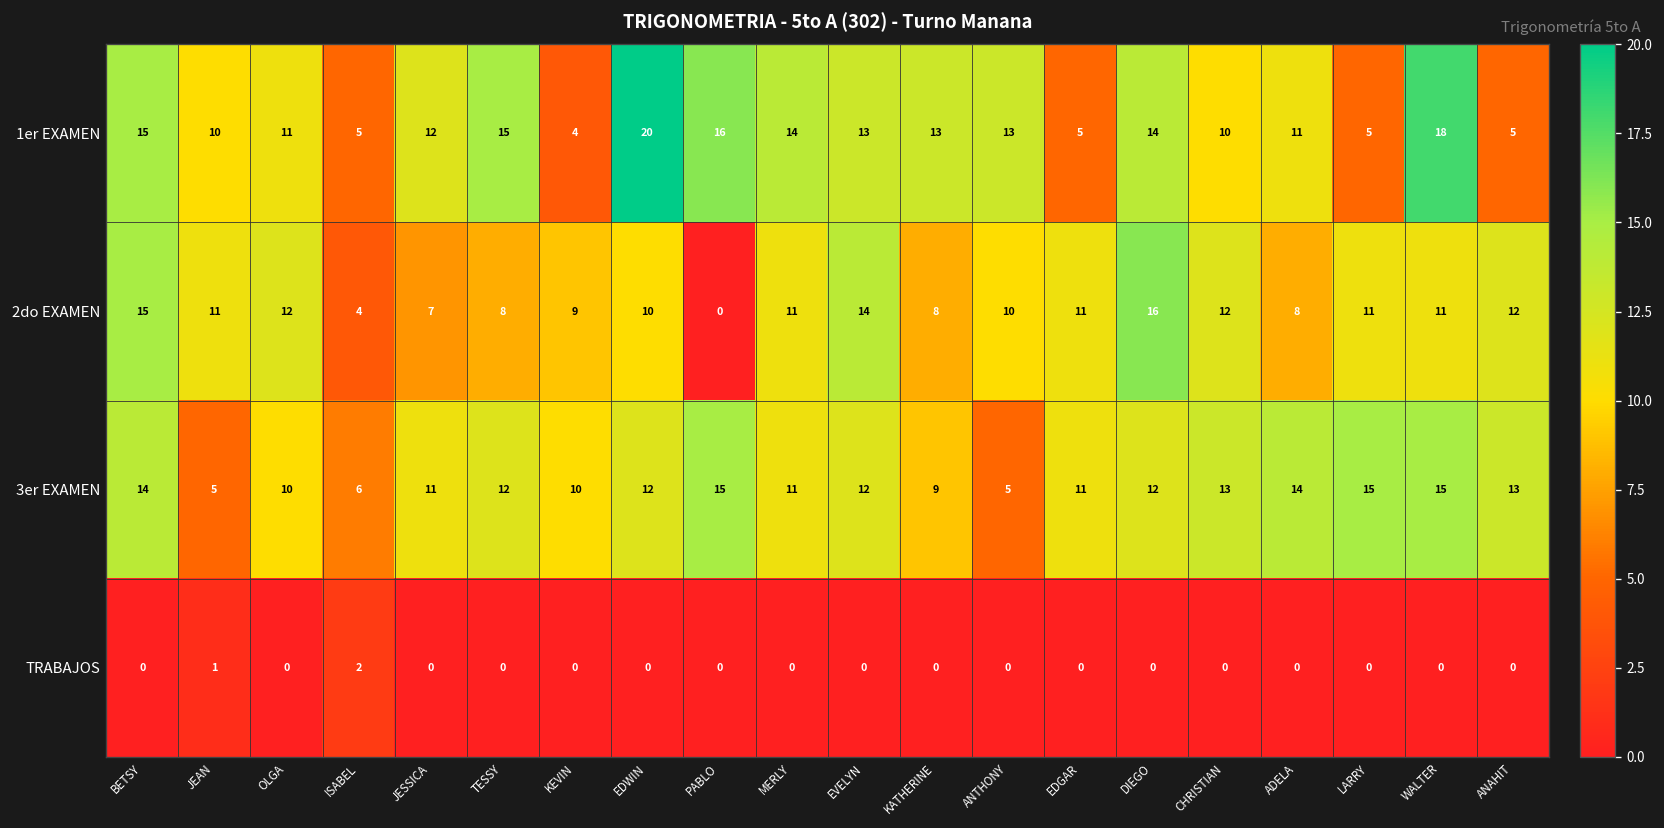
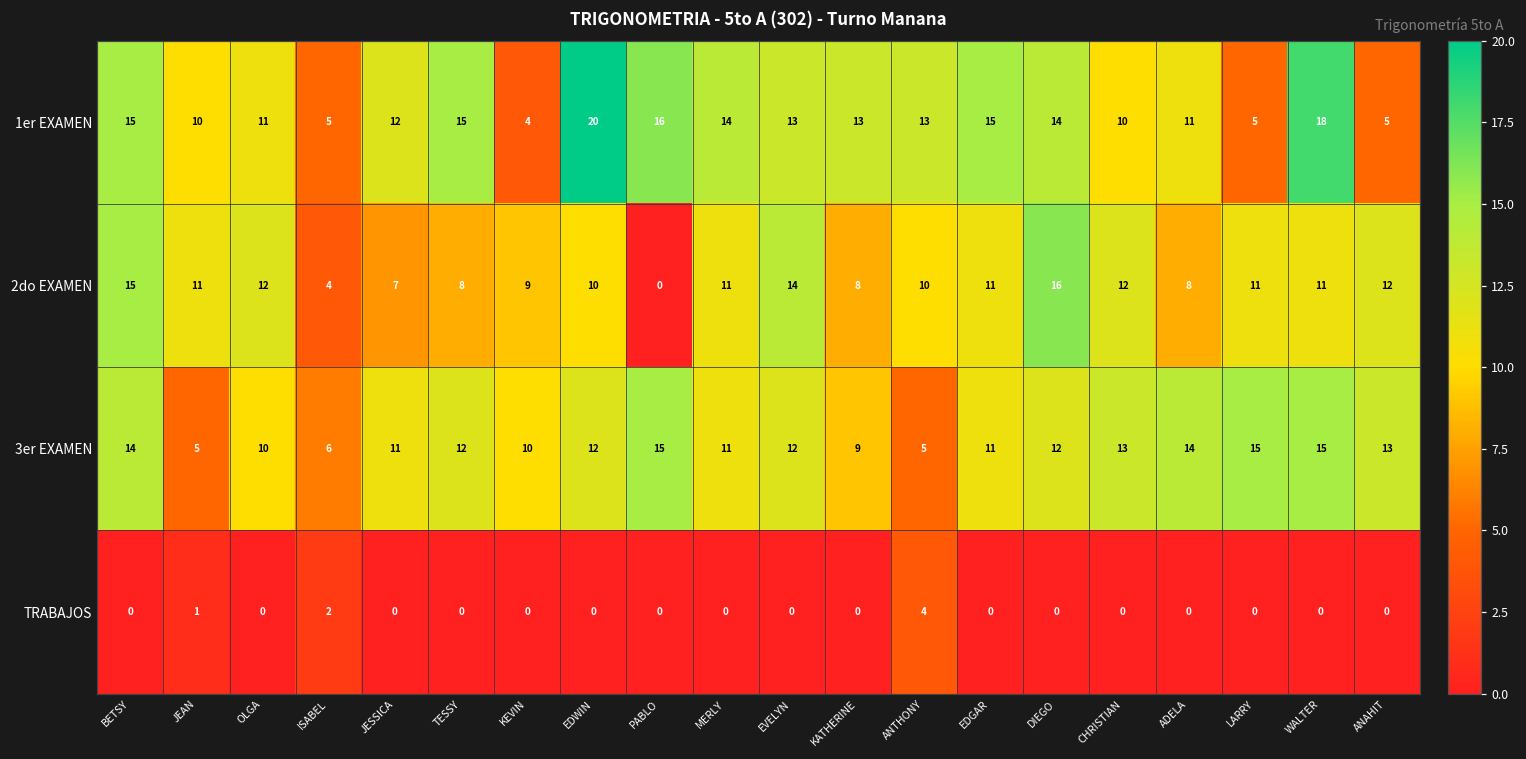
  {
    "1er EXAMEN": {
      "BETSY": 15,
      "JEAN": 10,
      "OLGA": 11,
      "ISABEL": 5,
      "JESSICA": 12,
      "TESSY": 15,
      "KEVIN": 4,
      "EDWIN": 20,
      "PABLO": 16,
      "MERLY": 14,
      "EVELYN": 13,
      "KATHERINE": 13,
      "ANTHONY": 13,
-     "EDGAR": 5,
+     "EDGAR": 15,
      "DIEGO": 14,
      "CHRISTIAN": 10,
      "ADELA": 11,
      "LARRY": 5,
      "WALTER": 18,
      "ANAHIT": 5
    },
    "2do EXAMEN": {
      "BETSY": 15,
      "JEAN": 11,
      "OLGA": 12,
      "ISABEL": 4,
      "JESSICA": 7,
      "TESSY": 8,
      "KEVIN": 9,
      "EDWIN": 10,
      "PABLO": 0,
      "MERLY": 11,
      "EVELYN": 14,
      "KATHERINE": 8,
      "ANTHONY": 10,
      "EDGAR": 11,
      "DIEGO": 16,
      "CHRISTIAN": 12,
      "ADELA": 8,
      "LARRY": 11,
      "WALTER": 11,
      "ANAHIT": 12
    },
    "3er EXAMEN": {
      "BETSY": 14,
      "JEAN": 5,
      "OLGA": 10,
      "ISABEL": 6,
      "JESSICA": 11,
      "TESSY": 12,
      "KEVIN": 10,
      "EDWIN": 12,
      "PABLO": 15,
      "MERLY": 11,
      "EVELYN": 12,
      "KATHERINE": 9,
      "ANTHONY": 5,
      "EDGAR": 11,
      "DIEGO": 12,
      "CHRISTIAN": 13,
      "ADELA": 14,
      "LARRY": 15,
      "WALTER": 15,
      "ANAHIT": 13
    },
    "TRABAJOS": {
      "BETSY": 0,
      "JEAN": 1,
      "OLGA": 0,
      "ISABEL": 2,
      "JESSICA": 0,
      "TESSY": 0,
      "KEVIN": 0,
      "EDWIN": 0,
      "PABLO": 0,
      "MERLY": 0,
      "EVELYN": 0,
      "KATHERINE": 0,
-     "ANTHONY": 0,
+     "ANTHONY": 4,
      "EDGAR": 0,
      "DIEGO": 0,
      "CHRISTIAN": 0,
      "ADELA": 0,
      "LARRY": 0,
      "WALTER": 0,
      "ANAHIT": 0
    }
  }
